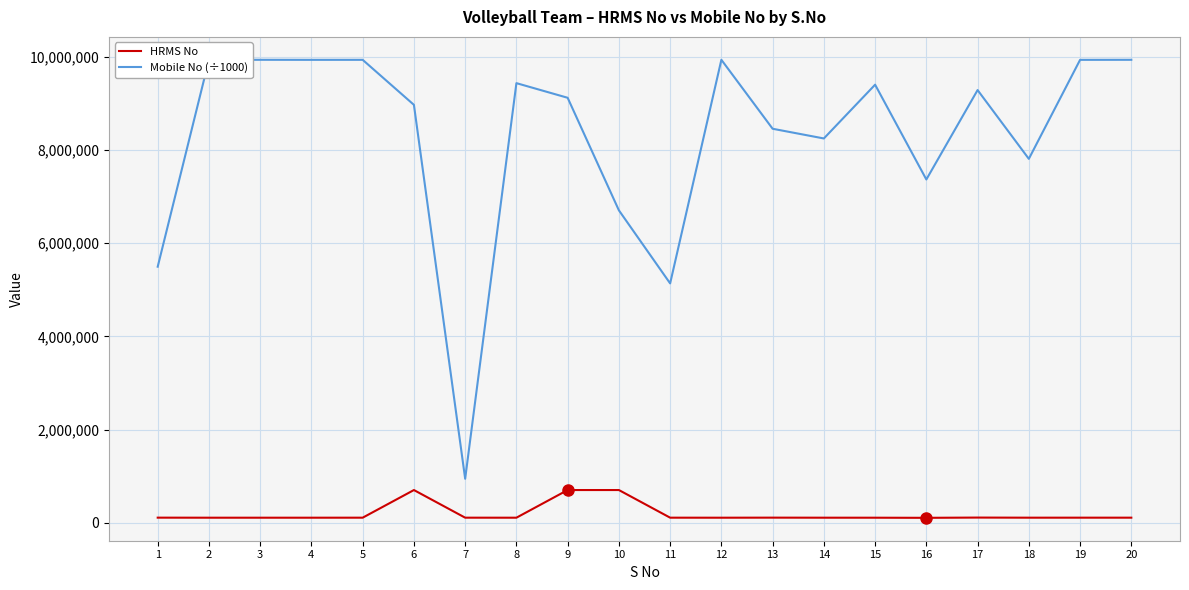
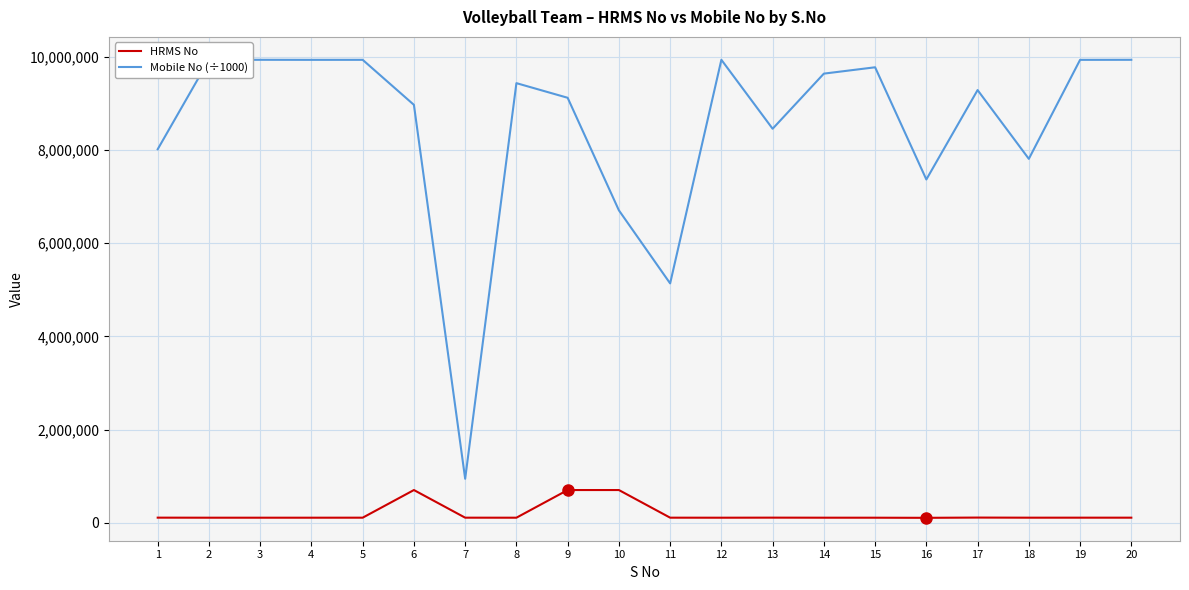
  {
    "Mobile No (÷1000)": {
-     "1": "5,500,000",
+     "1": "8,000,000",
      "3": "9,900,000",
      "4": "9,900,000",
      "5": "9,900,000",
      "6": "9,000,000",
      "7": "900,000",
      "8": "9,400,000",
      "9": "9,100,000",
      "10": "6,700,000",
      "11": "5,100,000",
      "12": "9,900,000",
      "13": "8,500,000",
-     "14": "8,200,000",
-     "15": "9,400,000",
+     "14": "9,600,000",
+     "15": "9,800,000",
      "16": "7,400,000",
      "17": "9,300,000",
      "18": "7,800,000",
      "19": "9,900,000",
      "20": "9,900,000"
    }
  }
